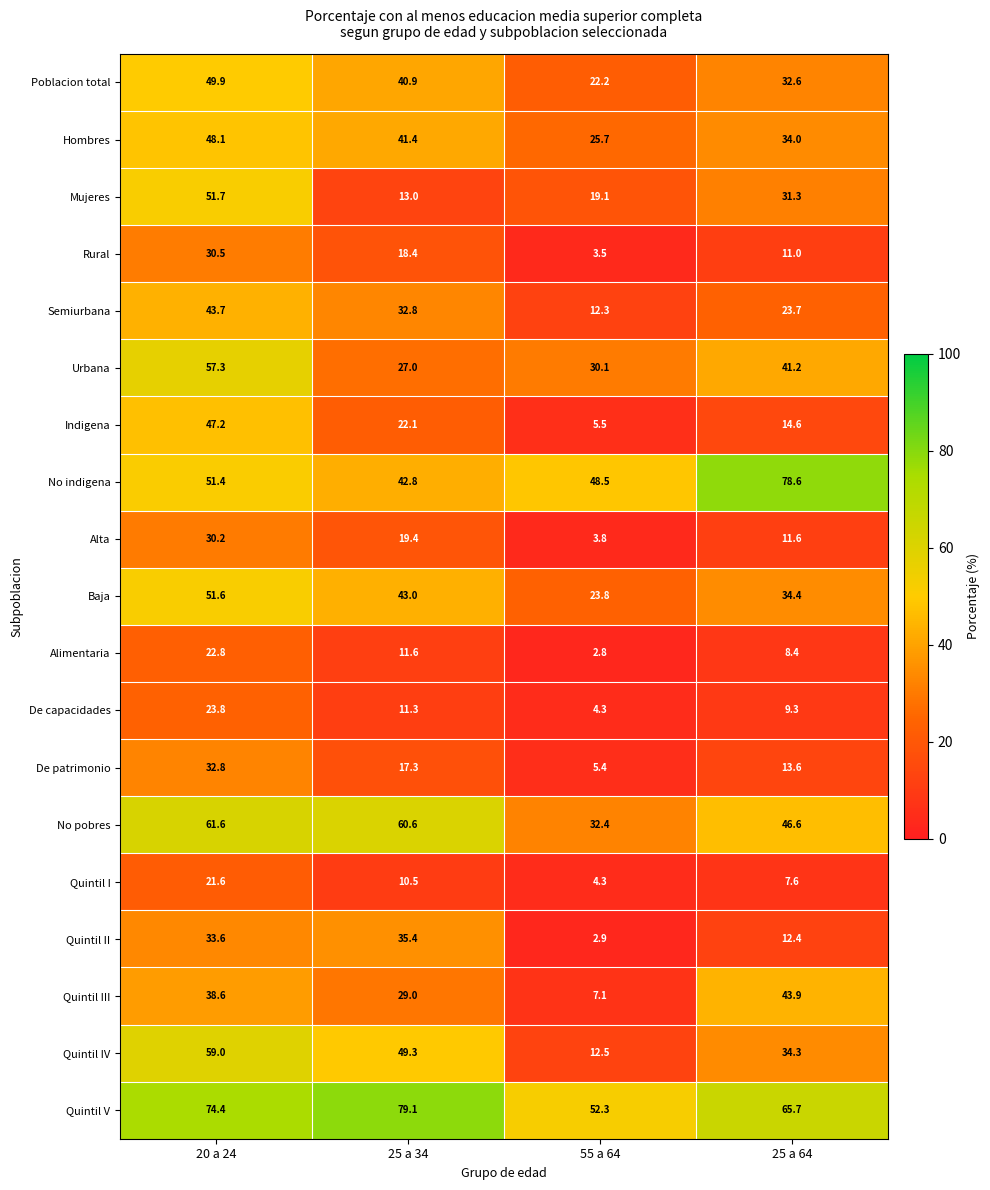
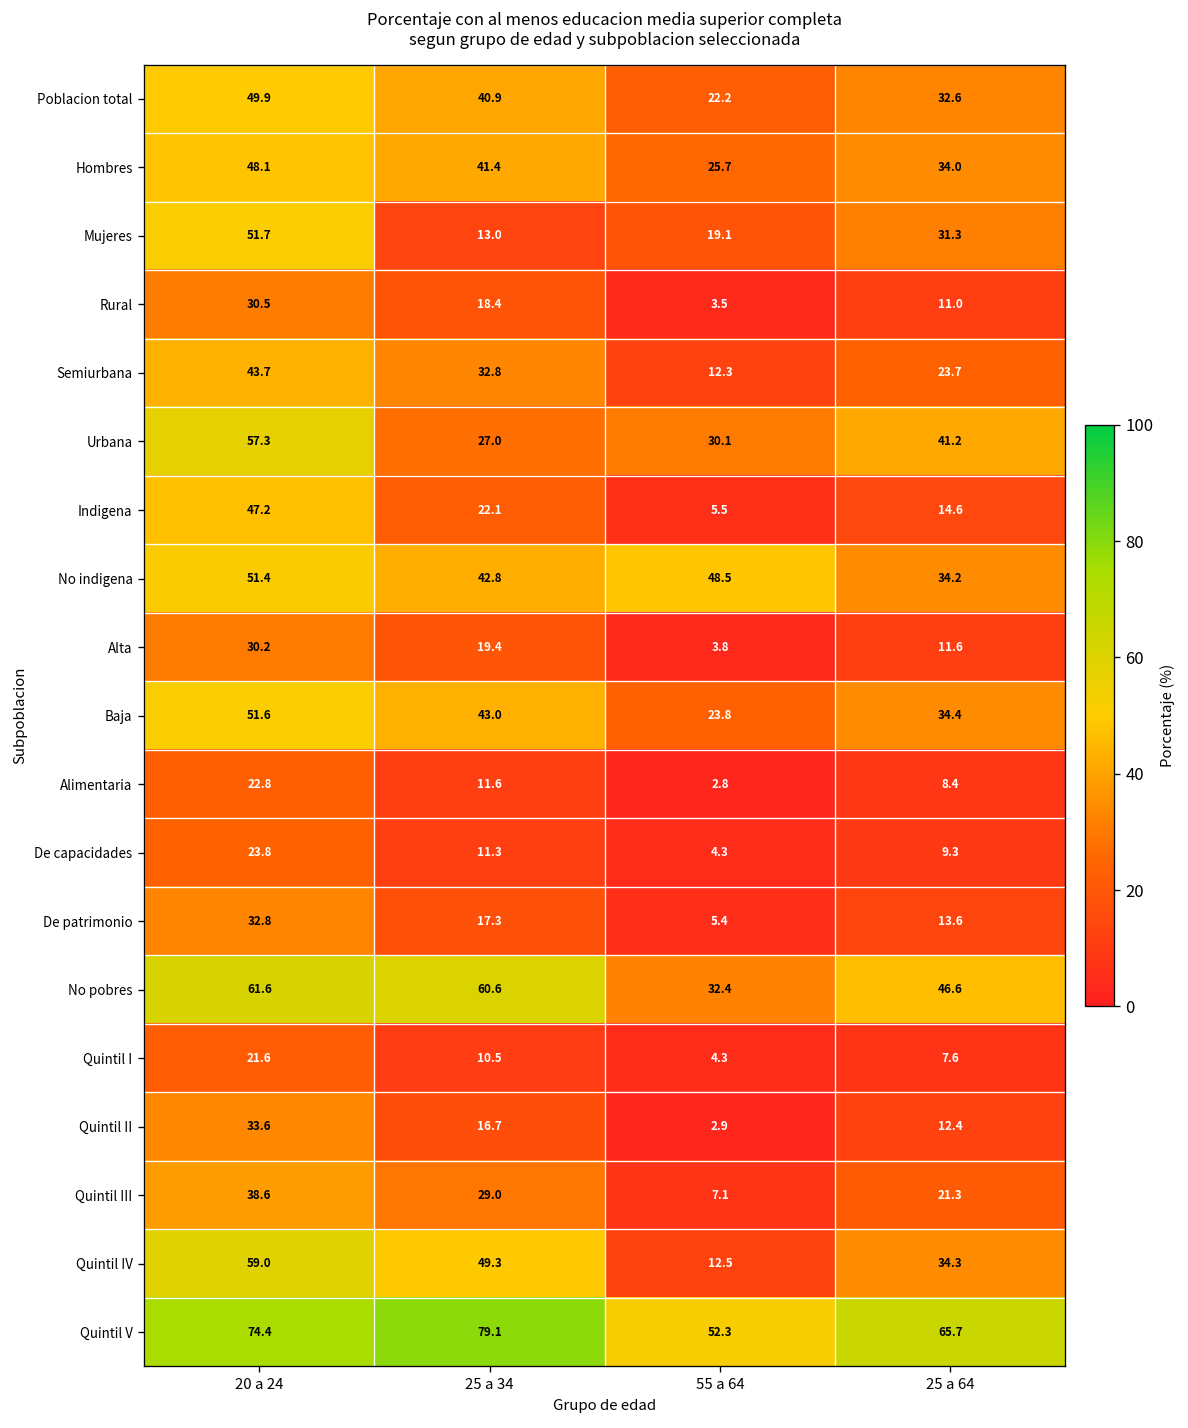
  {
    "Poblacion total": {
      "20 a 24": 49.9,
      "25 a 34": 40.9,
      "55 a 64": 22.2,
      "25 a 64": 32.6
    },
    "Hombres": {
      "20 a 24": 48.1,
      "25 a 34": 41.4,
      "55 a 64": 25.7,
      "25 a 64": 34.0
    },
    "Mujeres": {
      "20 a 24": 51.7,
      "25 a 34": 13.0,
      "55 a 64": 19.1,
      "25 a 64": 31.3
    },
    "Rural": {
      "20 a 24": 30.5,
      "25 a 34": 18.4,
      "55 a 64": 3.5,
      "25 a 64": 11.0
    },
    "Semiurbana": {
      "20 a 24": 43.7,
      "25 a 34": 32.8,
      "55 a 64": 12.3,
      "25 a 64": 23.7
    },
    "Urbana": {
      "20 a 24": 57.3,
      "25 a 34": 27.0,
      "55 a 64": 30.1,
      "25 a 64": 41.2
    },
    "Indigena": {
      "20 a 24": 47.2,
      "25 a 34": 22.1,
      "55 a 64": 5.5,
      "25 a 64": 14.6
    },
    "No indigena": {
      "20 a 24": 51.4,
      "25 a 34": 42.8,
      "55 a 64": 48.5,
-     "25 a 64": 78.6
+     "25 a 64": 34.2
    },
    "Alta": {
      "20 a 24": 30.2,
      "25 a 34": 19.4,
      "55 a 64": 3.8,
      "25 a 64": 11.6
    },
    "Baja": {
      "20 a 24": 51.6,
      "25 a 34": 43.0,
      "55 a 64": 23.8,
      "25 a 64": 34.4
    },
    "Alimentaria": {
      "20 a 24": 22.8,
      "25 a 34": 11.6,
      "55 a 64": 2.8,
      "25 a 64": 8.4
    },
    "De capacidades": {
      "20 a 24": 23.8,
      "25 a 34": 11.3,
      "55 a 64": 4.3,
      "25 a 64": 9.3
    },
    "De patrimonio": {
      "20 a 24": 32.8,
      "25 a 34": 17.3,
      "55 a 64": 5.4,
      "25 a 64": 13.6
    },
    "No pobres": {
      "20 a 24": 61.6,
      "25 a 34": 60.6,
      "55 a 64": 32.4,
      "25 a 64": 46.6
    },
    "Quintil I": {
      "20 a 24": 21.6,
      "25 a 34": 10.5,
      "55 a 64": 4.3,
      "25 a 64": 7.6
    },
    "Quintil II": {
      "20 a 24": 33.6,
-     "25 a 34": 35.4,
+     "25 a 34": 16.7,
      "55 a 64": 2.9,
      "25 a 64": 12.4
    },
    "Quintil III": {
      "20 a 24": 38.6,
      "25 a 34": 29.0,
      "55 a 64": 7.1,
-     "25 a 64": 43.9
+     "25 a 64": 21.3
    },
    "Quintil IV": {
      "20 a 24": 59.0,
      "25 a 34": 49.3,
      "55 a 64": 12.5,
      "25 a 64": 34.3
    },
    "Quintil V": {
      "20 a 24": 74.4,
      "25 a 34": 79.1,
      "55 a 64": 52.3,
      "25 a 64": 65.7
    }
  }
